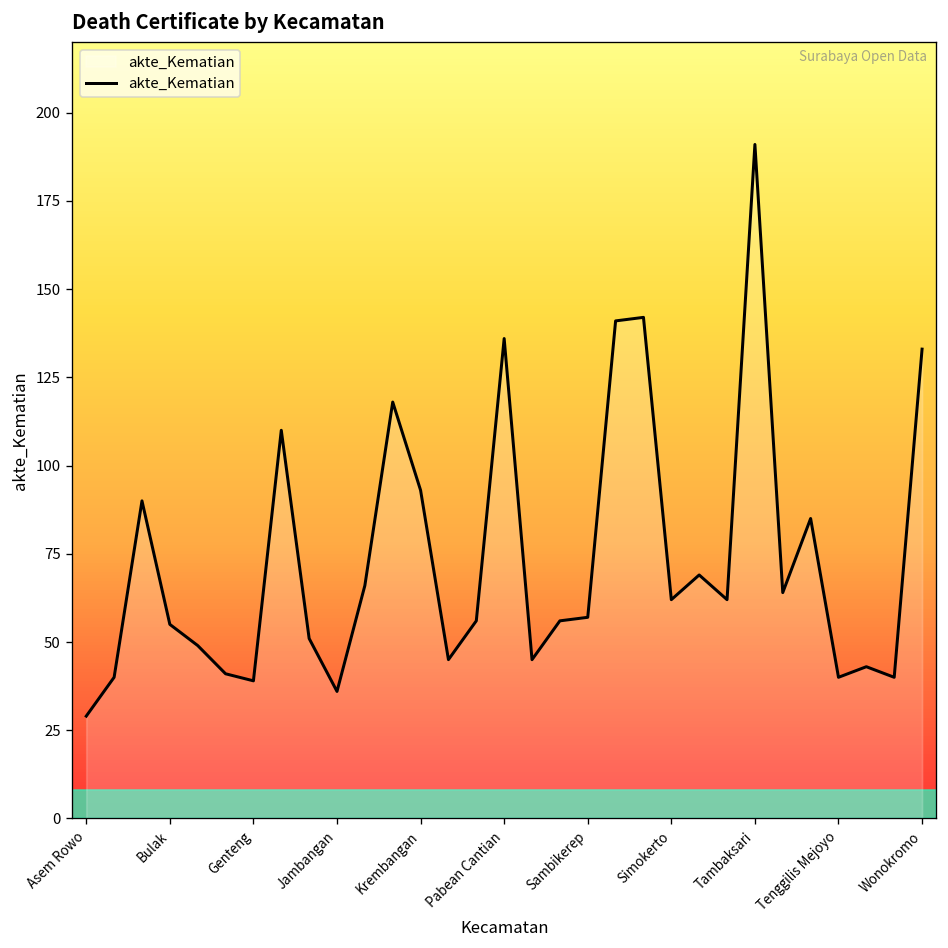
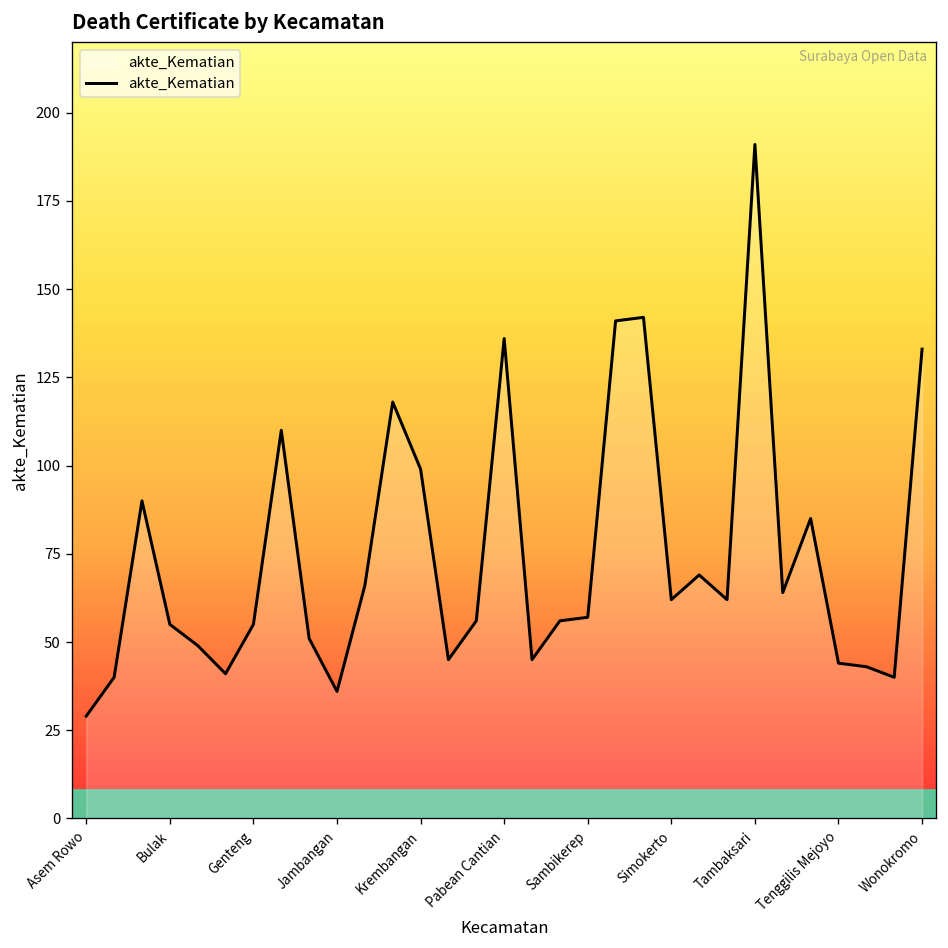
  {
    "Asem Rowo": 29,
    "Bulak": 55,
-   "Genteng": 39,
+   "Genteng": 55,
    "Jambangan": 36,
-   "Krembangan": 93,
+   "Krembangan": 99,
    "Pabean Cantian": 136,
    "Sambikerep": 57,
    "Simokerto": 62,
    "Tambaksari": 191,
-   "Tenggilis Mejoyo": 40,
+   "Tenggilis Mejoyo": 44,
    "Wonokromo": 133
  }
